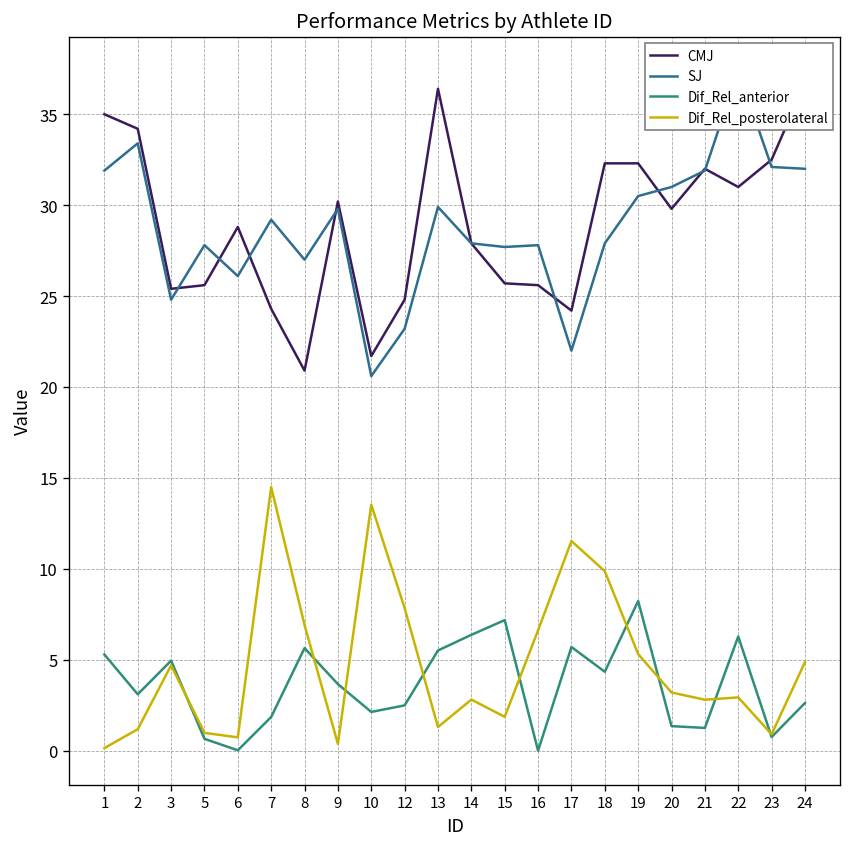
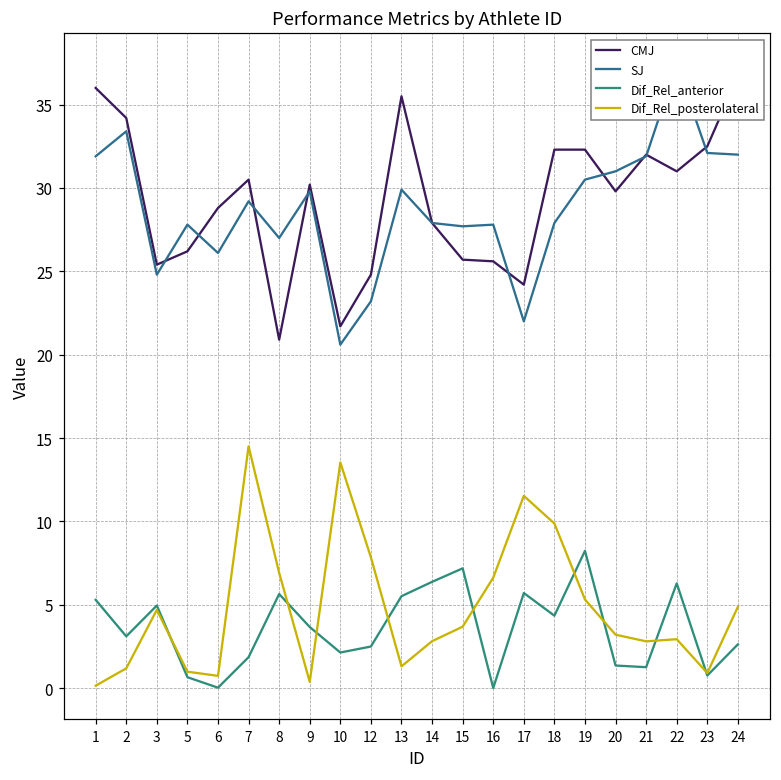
  {
    "CMJ": {
-     "1": 35,
+     "1": 36,
      "2": 34.2,
      "3": 25.4,
-     "5": 25.6,
+     "5": 26.2,
      "6": 28.8,
-     "7": 24.3,
+     "7": 30.5,
      "8": 20.9,
      "9": 30.2,
      "10": 21.7,
      "12": 24.8,
-     "13": 36.4,
+     "13": 35.5,
      "15": 25.7,
      "16": 25.6,
      "17": 24.2,
      "18": 32.3,
      "19": 32.3,
      "20": 29.8,
      "22": 31.0,
      "23": 32.5
    },
    "Dif_Rel_posterolateral": {
      "1": 0.1,
      "2": 1.2,
      "3": 4.7,
      "5": 1.0,
      "6": 0.7,
      "7": 14.5,
      "8": 6.9,
      "9": 0.4,
      "10": 13.5,
      "12": 7.8,
      "13": 1.3,
      "14": 2.8,
-     "15": 1.9,
+     "15": 3.7,
      "16": 6.6,
      "17": 11.5,
      "18": 9.9,
      "19": 5.3,
      "20": 3.2,
      "21": 2.8,
      "22": 2.9,
      "24": 4.9
    }
  }
